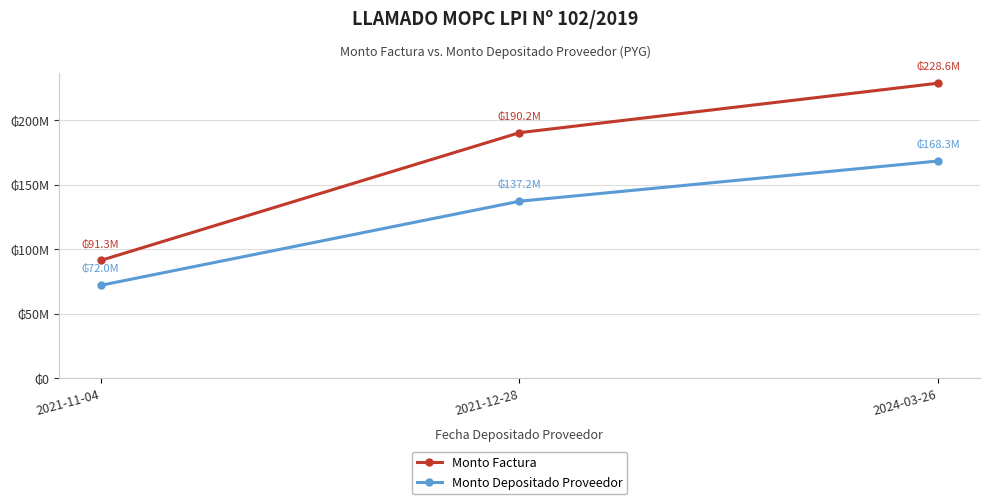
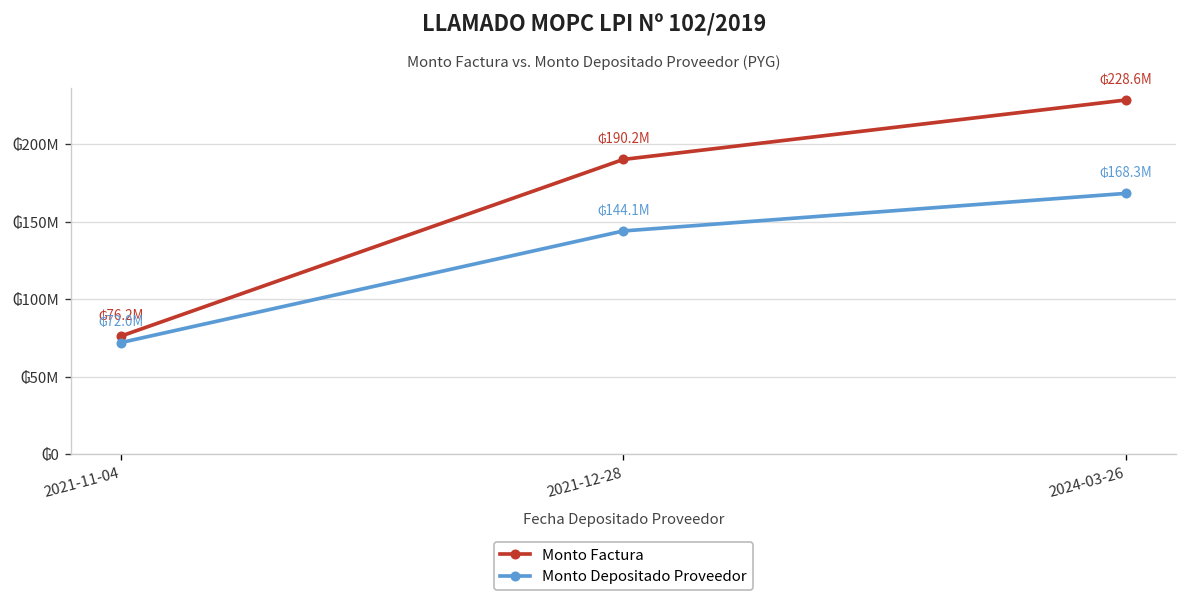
  {
    "Monto Factura": {
-     "2021-11-04": "91.3M",
+     "2021-11-04": "76.2M",
      "2021-12-28": "190.2M",
      "2024-03-26": "228.6M"
    },
    "Monto Depositado Proveedor": {
      "2021-11-04": "72.0M",
-     "2021-12-28": "137.2M",
+     "2021-12-28": "144.1M",
      "2024-03-26": "168.3M"
    }
  }
